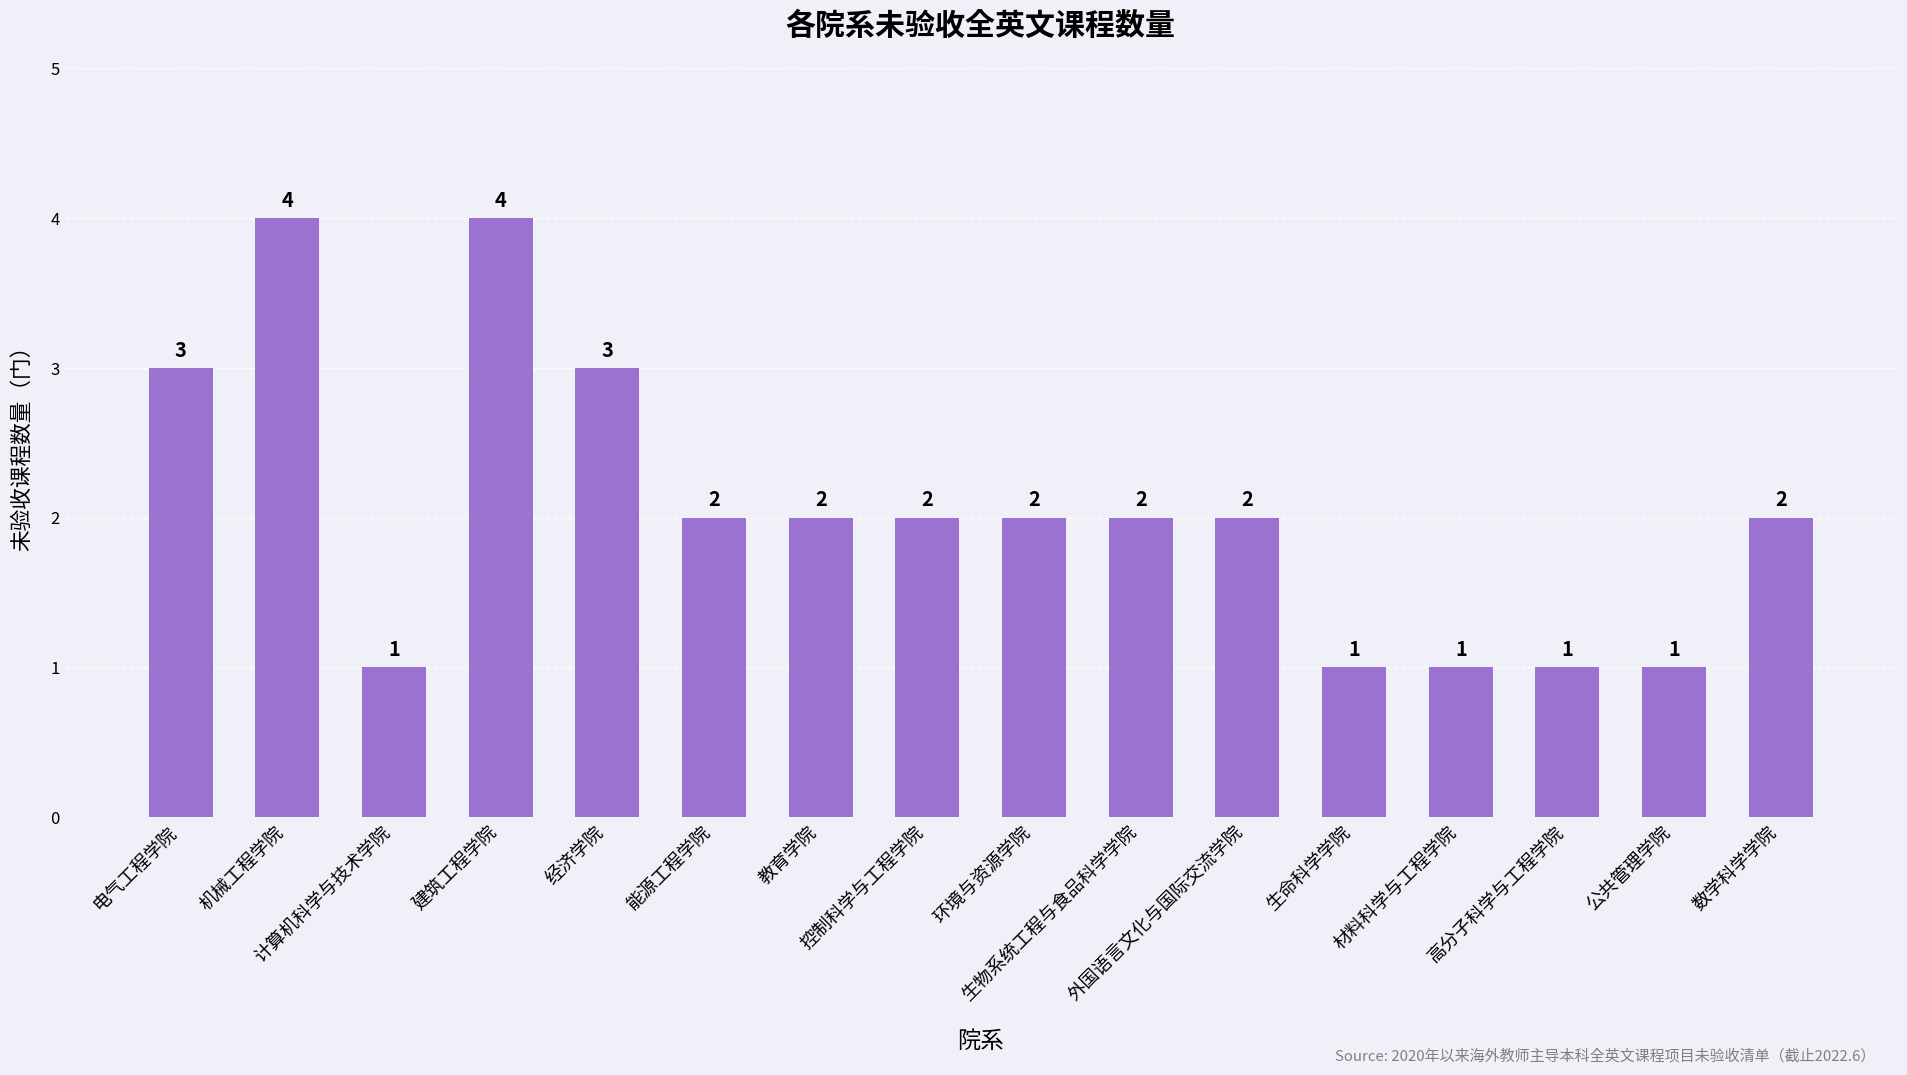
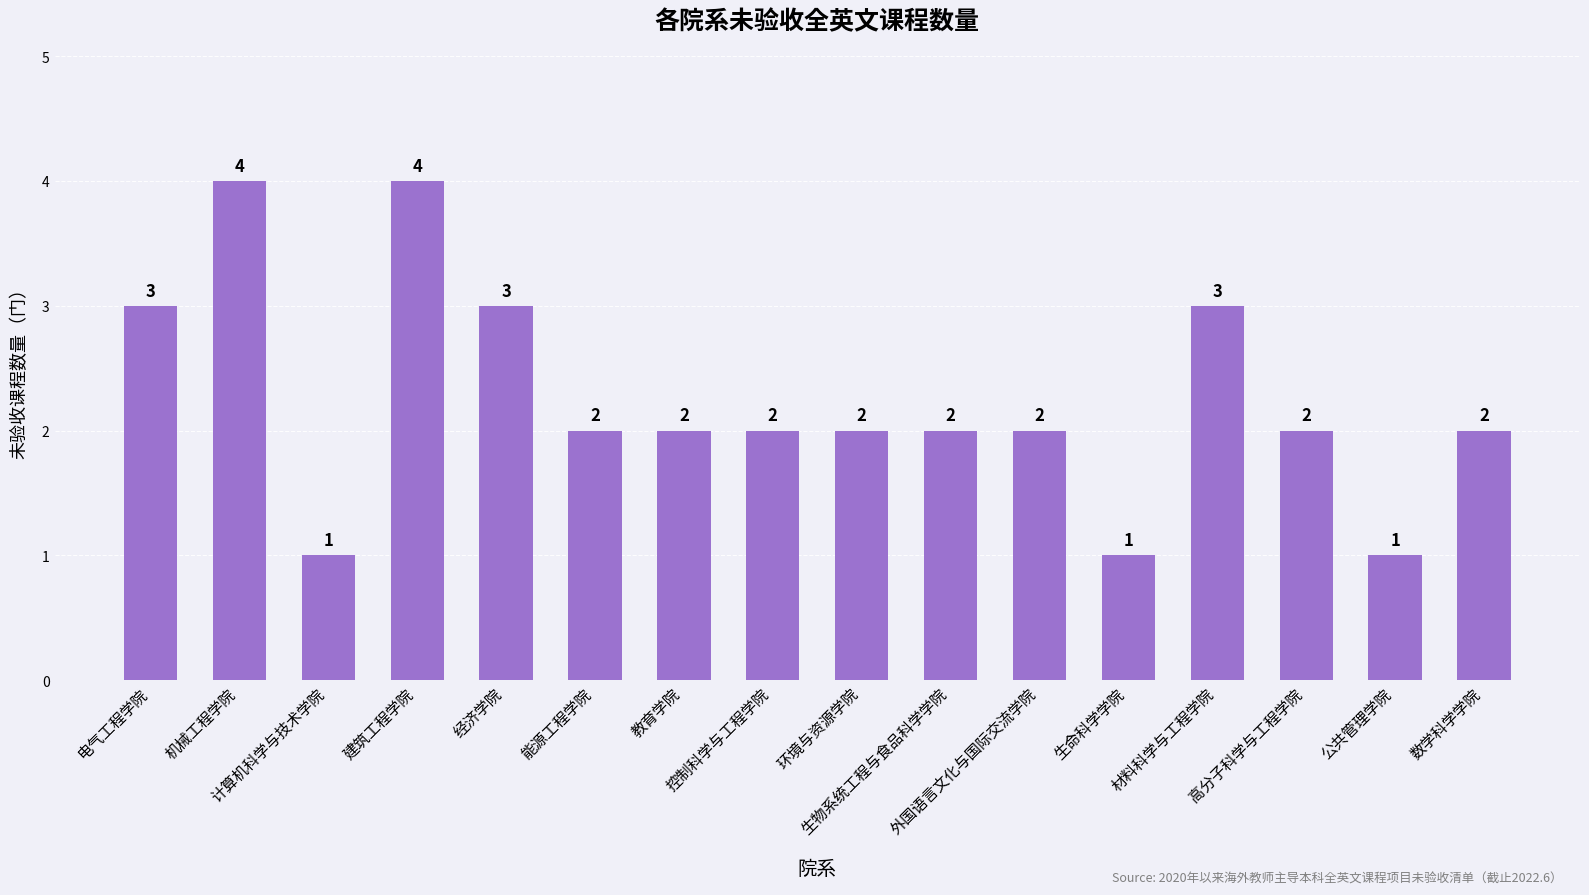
  {
    "电气工程学院": 3,
    "机械工程学院": 4,
    "计算机科学与技术学院": 1,
    "建筑工程学院": 4,
    "经济学院": 3,
    "能源工程学院": 2,
    "教育学院": 2,
    "控制科学与工程学院": 2,
    "环境与资源学院": 2,
    "生物系统工程与食品科学学院": 2,
    "外国语言文化与国际交流学院": 2,
    "生命科学学院": 1,
-   "材料科学与工程学院": 1,
-   "高分子科学与工程学院": 1,
+   "材料科学与工程学院": 3,
+   "高分子科学与工程学院": 2,
    "公共管理学院": 1,
    "数学科学学院": 2
  }
